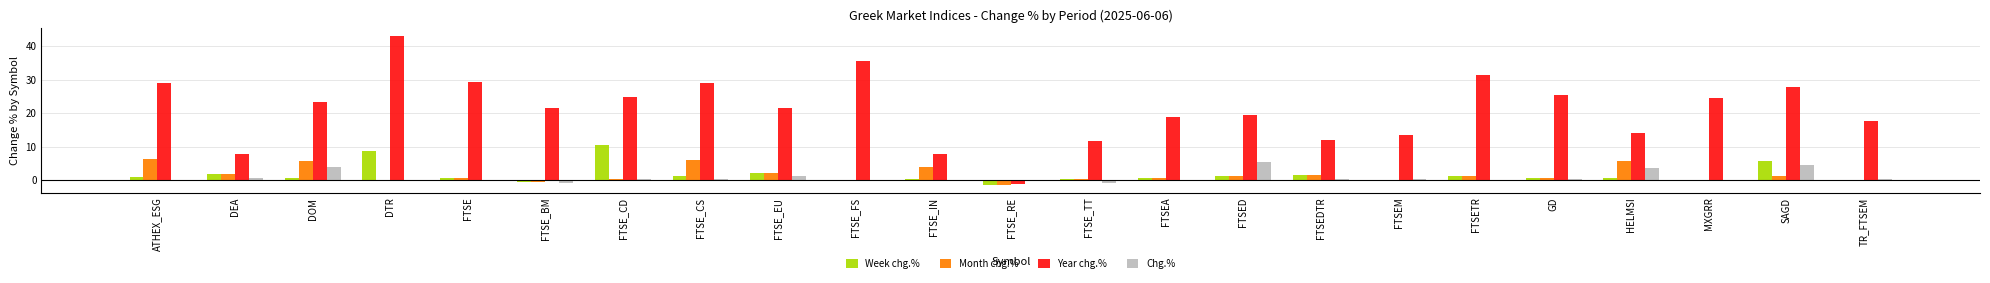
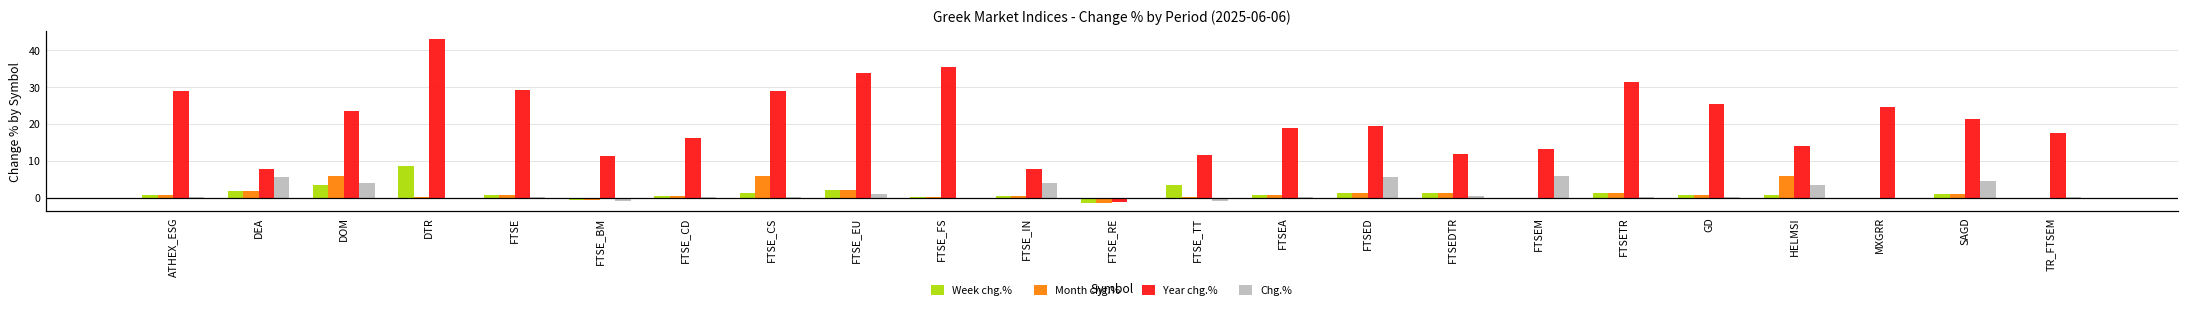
  {
    "Week chg.%": {
      "ATHEX_ESG": 1,
      "DEA": 2,
-     "DOM": 1,
+     "DOM": 3,
      "DTR": 9,
-     "FTSE_CD": 10,
+     "FTSE_CD": 0,
      "FTSE_CS": 1,
      "FTSE_EU": 2,
      "FTSE_RE": -2,
-     "FTSE_TT": 0,
+     "FTSE_TT": 3,
      "FTSED": 1,
      "FTSEDTR": 1,
      "FTSETR": 1,
-     "SAGD": 6,
+     "SAGD": 1,
      "TR_FTSEM": 0
    },
    "Month chg.%": {
-     "ATHEX_ESG": 6,
+     "ATHEX_ESG": 1,
      "DEA": 2,
      "DOM": 6,
      "FTSE_CS": 6,
      "FTSE_EU": 2,
-     "FTSE_IN": 4,
+     "FTSE_IN": 0,
      "FTSE_RE": -2,
      "FTSED": 1,
      "FTSEDTR": 1,
      "FTSETR": 1,
      "HELMSI": 6,
      "SAGD": 1,
      "TR_FTSEM": 0
    },
    "Year chg.%": {
      "ATHEX_ESG": 29,
      "DEA": 8,
      "DOM": 23,
      "DTR": 43,
      "FTSE": 29,
-     "FTSE_BM": 21,
-     "FTSE_CD": 25,
+     "FTSE_BM": 11,
+     "FTSE_CD": 16,
      "FTSE_CS": 29,
-     "FTSE_EU": 22,
+     "FTSE_EU": 34,
      "FTSE_FS": 36,
      "FTSE_IN": 8,
      "FTSE_RE": -1,
      "FTSE_TT": 12,
      "FTSEA": 19,
      "FTSED": 20,
      "FTSEDTR": 12,
      "FTSEM": 13,
      "FTSETR": 31,
      "GD": 25,
      "HELMSI": 14,
      "MXGRR": 25,
-     "SAGD": 28,
+     "SAGD": 21,
      "TR_FTSEM": 18
    },
    "Chg.%": {
-     "DEA": 1,
+     "DEA": 6,
      "DOM": 4,
      "FTSE_BM": -1,
      "FTSE_EU": 1,
-     "FTSE_IN": 0,
+     "FTSE_IN": 4,
      "FTSE_TT": -1,
      "FTSED": 6,
-     "FTSEM": 0,
+     "FTSEM": 6,
      "HELMSI": 4,
      "SAGD": 5
    }
  }
